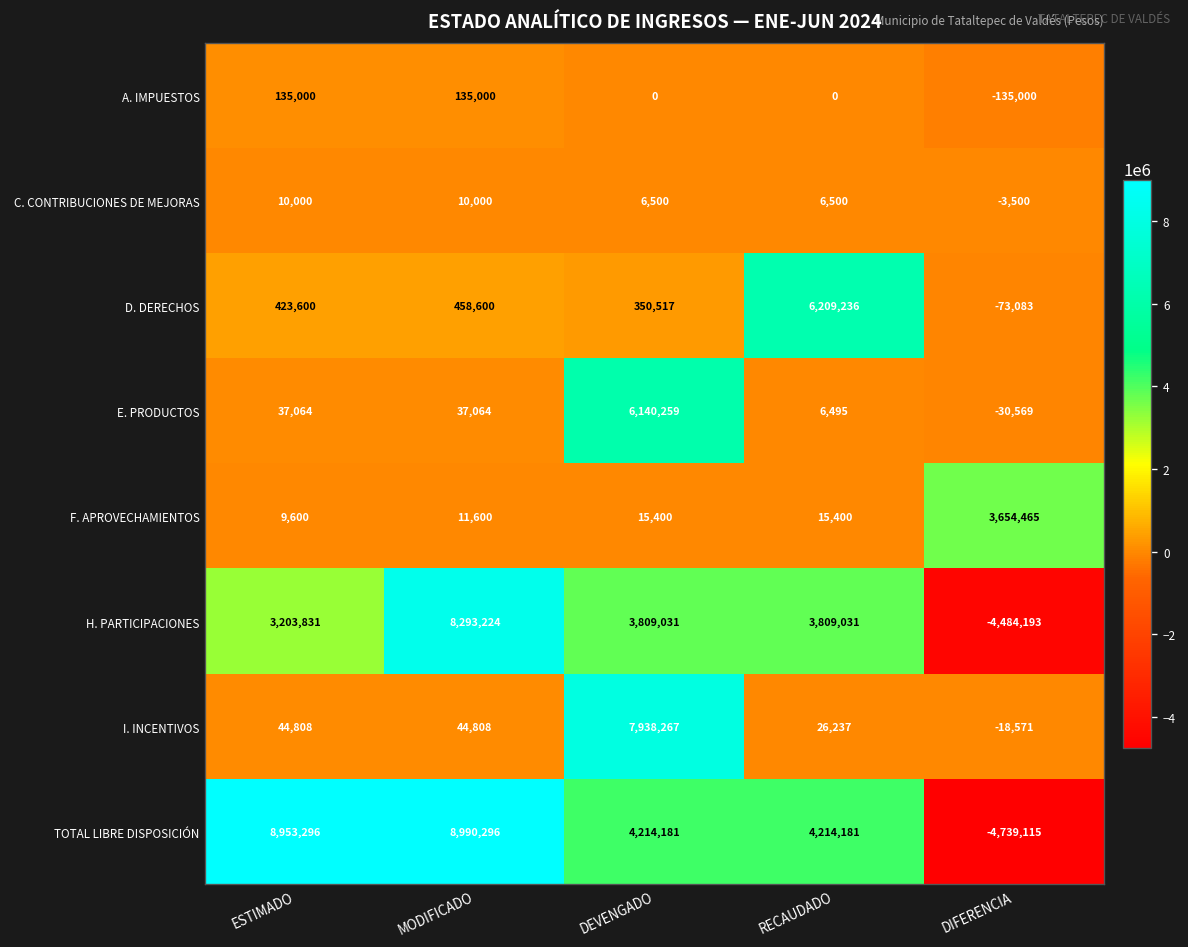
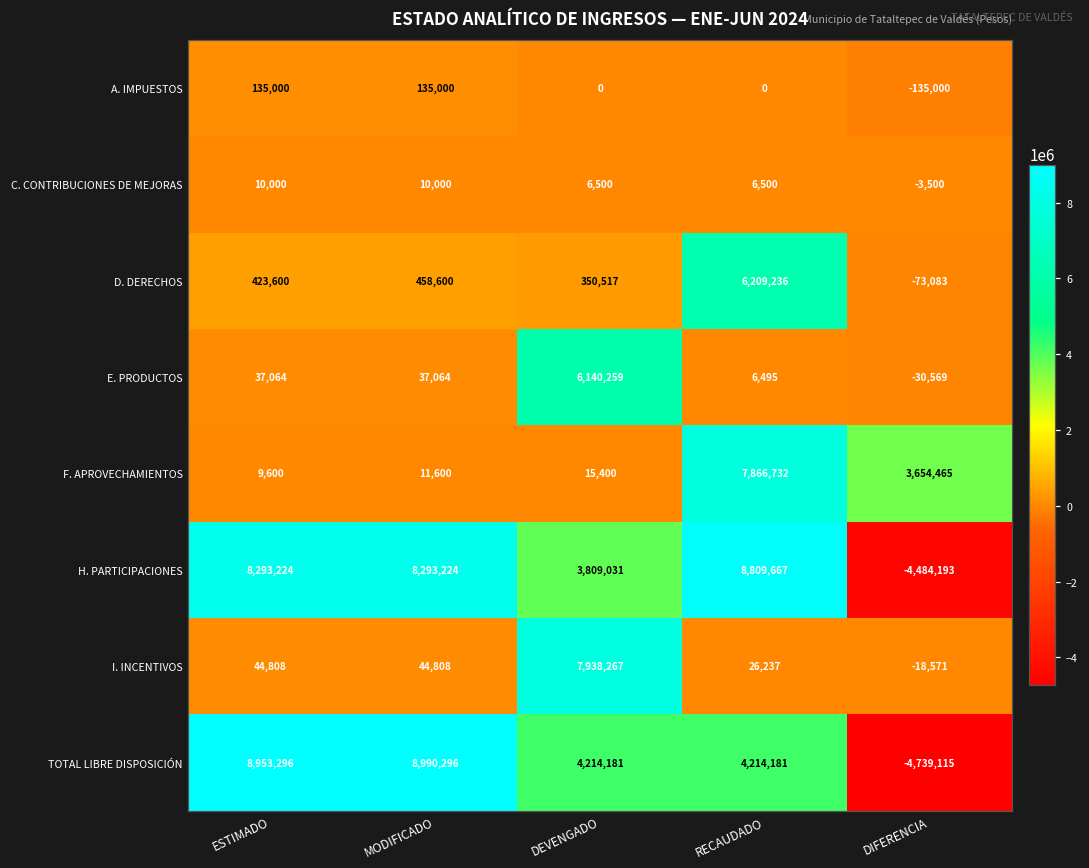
  {
    "A. IMPUESTOS": {
      "ESTIMADO": "135,000",
      "MODIFICADO": "135,000",
      "DEVENGADO": "0",
      "RECAUDADO": "0",
      "DIFERENCIA": "-135,000"
    },
    "C. CONTRIBUCIONES DE MEJORAS": {
      "ESTIMADO": "10,000",
      "MODIFICADO": "10,000",
      "DEVENGADO": "6,500",
      "RECAUDADO": "6,500",
      "DIFERENCIA": "-3,500"
    },
    "D. DERECHOS": {
      "ESTIMADO": "423,600",
      "MODIFICADO": "458,600",
      "DEVENGADO": "350,517",
      "RECAUDADO": "6,209,236",
      "DIFERENCIA": "-73,083"
    },
    "E. PRODUCTOS": {
      "ESTIMADO": "37,064",
      "MODIFICADO": "37,064",
      "DEVENGADO": "6,140,259",
      "RECAUDADO": "6,495",
      "DIFERENCIA": "-30,569"
    },
    "F. APROVECHAMIENTOS": {
      "ESTIMADO": "9,600",
      "MODIFICADO": "11,600",
      "DEVENGADO": "15,400",
-     "RECAUDADO": "15,400",
+     "RECAUDADO": "7,866,732",
      "DIFERENCIA": "3,654,465"
    },
    "H. PARTICIPACIONES": {
-     "ESTIMADO": "3,203,831",
+     "ESTIMADO": "8,293,224",
      "MODIFICADO": "8,293,224",
      "DEVENGADO": "3,809,031",
-     "RECAUDADO": "3,809,031",
+     "RECAUDADO": "8,809,667",
      "DIFERENCIA": "-4,484,193"
    },
    "I. INCENTIVOS": {
      "ESTIMADO": "44,808",
      "MODIFICADO": "44,808",
      "DEVENGADO": "7,938,267",
      "RECAUDADO": "26,237",
      "DIFERENCIA": "-18,571"
    },
    "TOTAL LIBRE DISPOSICIÓN": {
      "ESTIMADO": "8,953,296",
      "MODIFICADO": "8,990,296",
      "DEVENGADO": "4,214,181",
      "RECAUDADO": "4,214,181",
      "DIFERENCIA": "-4,739,115"
    }
  }
